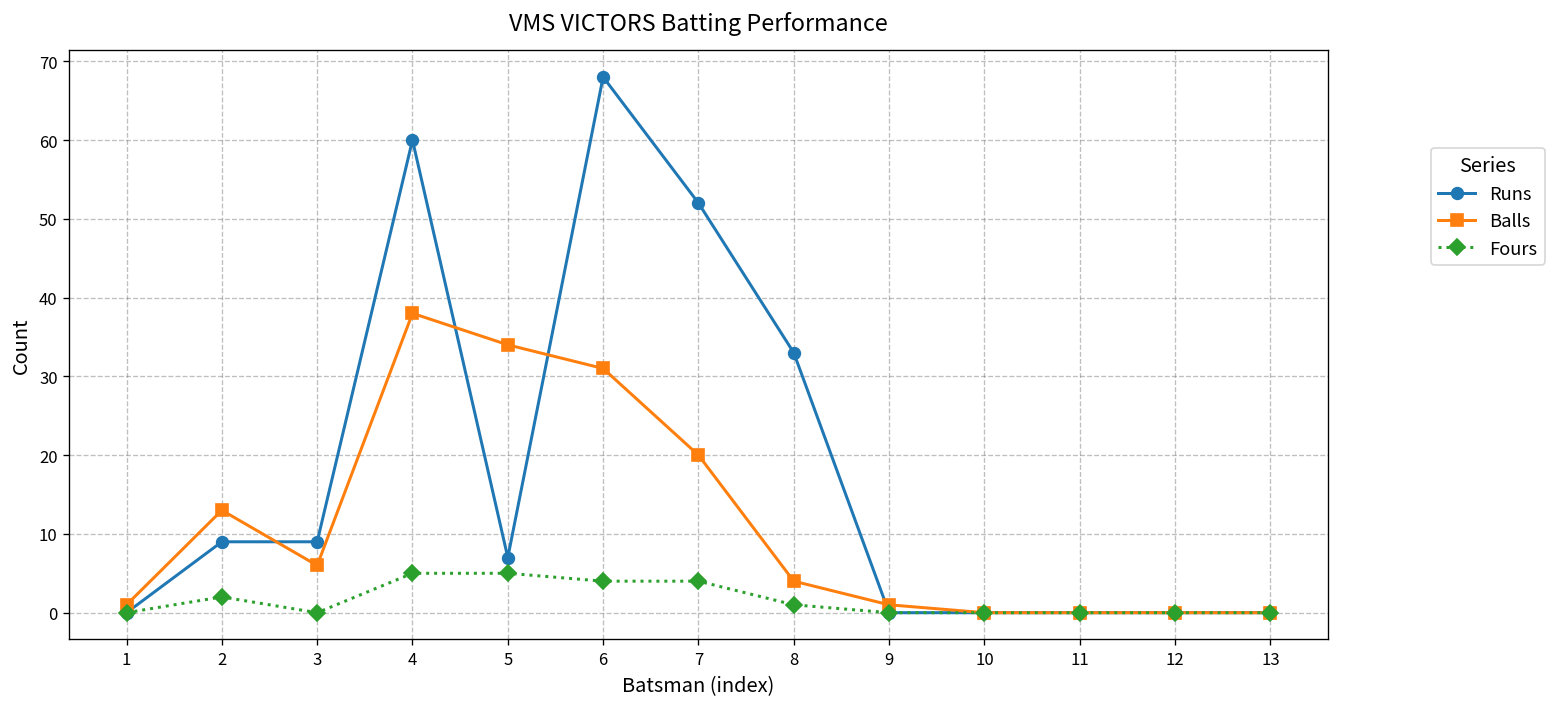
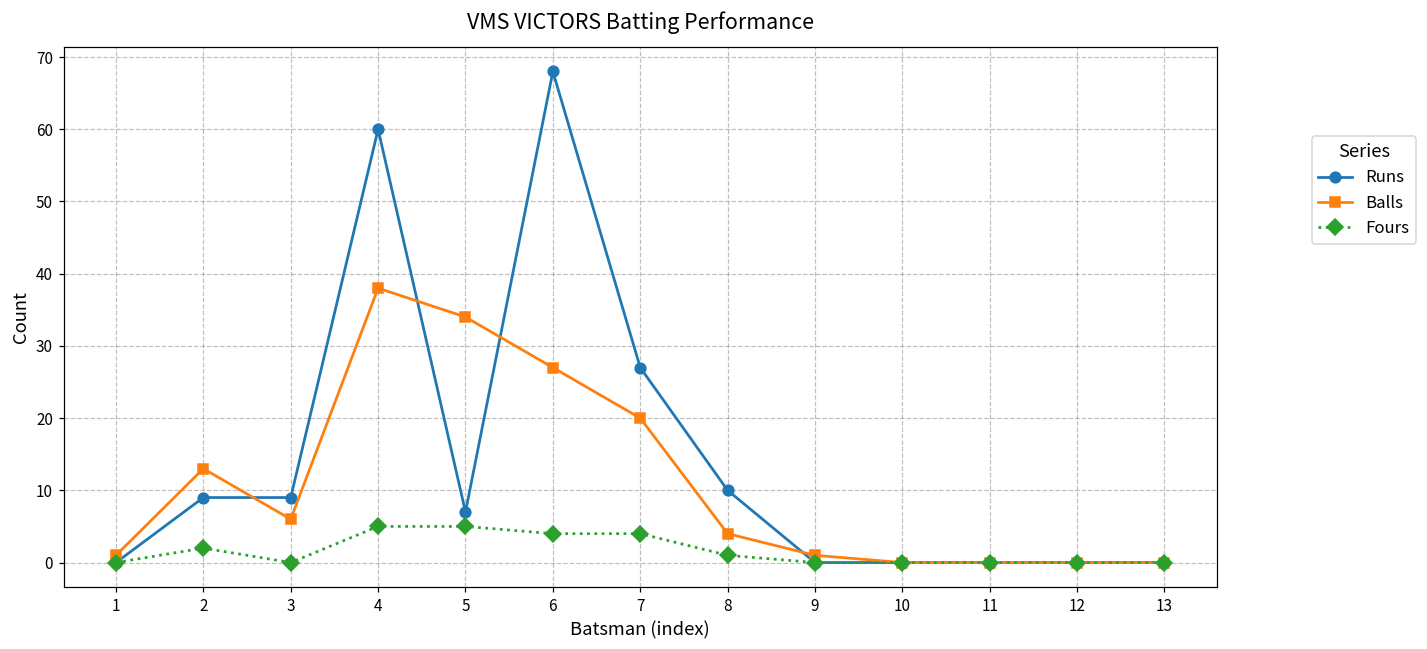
  {
    "Runs": {
      "2": 9,
      "3": 9,
      "4": 60,
      "5": 7,
      "6": 68,
-     "7": 52,
-     "8": 33
+     "7": 27,
+     "8": 10
    },
    "Balls": {
      "1": 1,
      "2": 13,
      "3": 6,
      "4": 38,
      "5": 34,
-     "6": 31,
+     "6": 27,
      "7": 20,
      "8": 4,
      "9": 1
    },
    "Fours": {
      "2": 2,
      "3": 0,
      "4": 5,
      "5": 5,
      "6": 4,
      "7": 4,
      "8": 1
    }
  }
